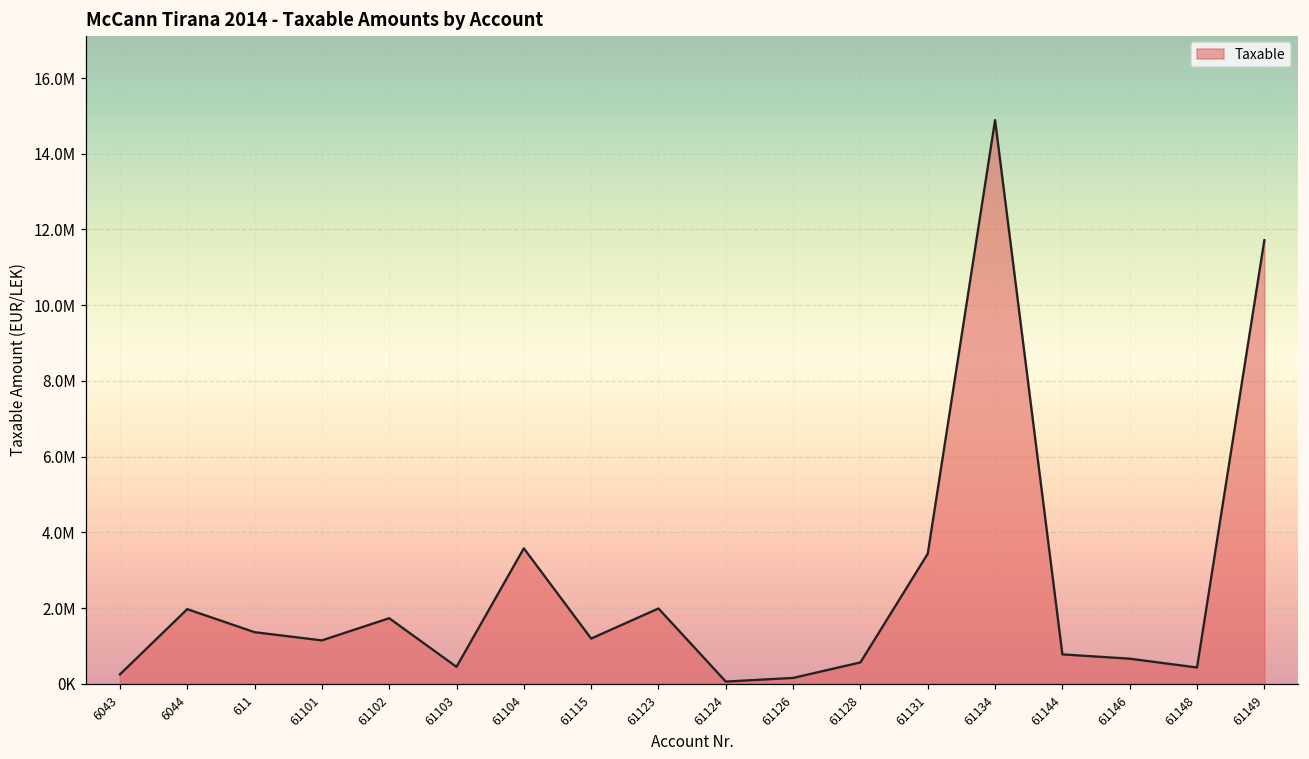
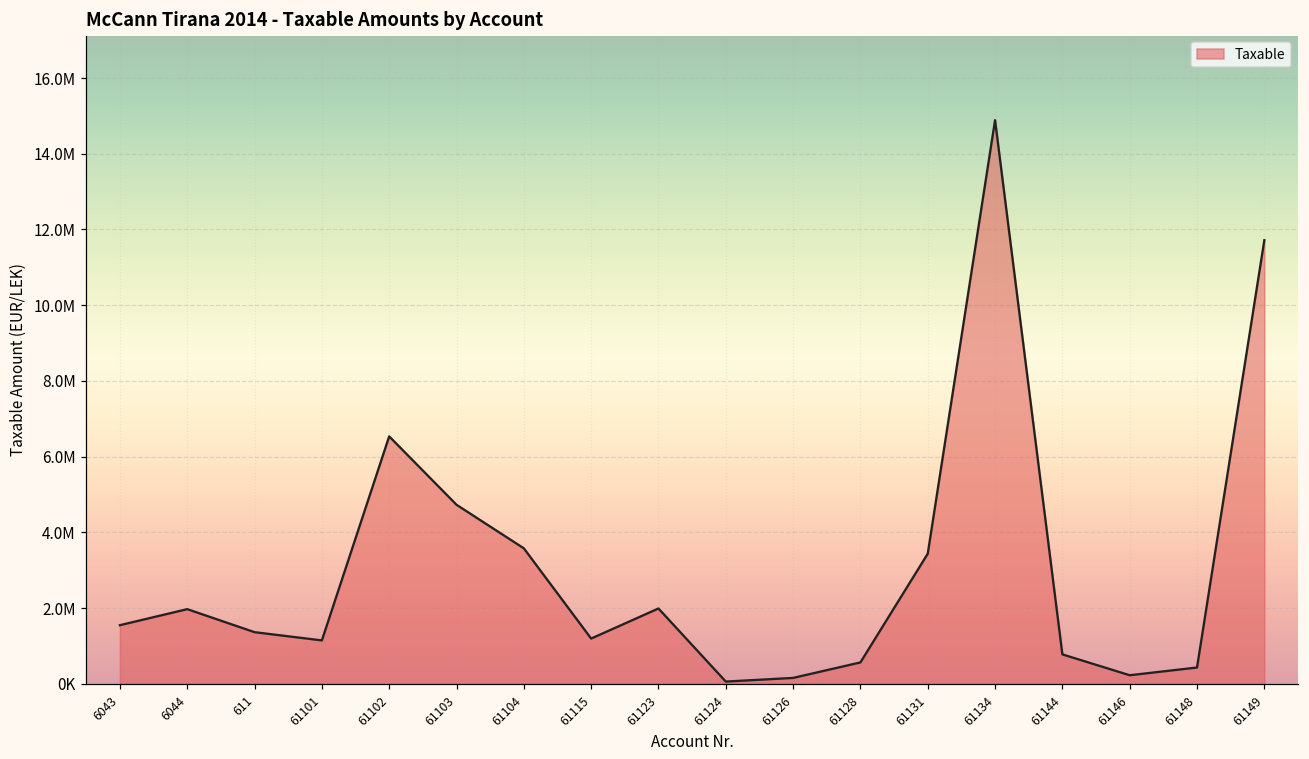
  {
-   "6043": 300000,
+   "6043": 1600000,
    "6044": 2000000,
    "611": 1400000,
    "61101": 1100000,
-   "61102": 1700000,
-   "61103": 500000,
+   "61102": 6500000,
+   "61103": 4700000,
    "61104": 3600000,
    "61115": 1200000,
    "61123": 2000000,
    "61124": 100000,
    "61126": 200000,
    "61128": 600000,
    "61131": 3400000,
    "61134": 14900000,
    "61144": 800000,
-   "61146": 700000,
+   "61146": 200000,
    "61148": 400000,
    "61149": 11700000
  }
